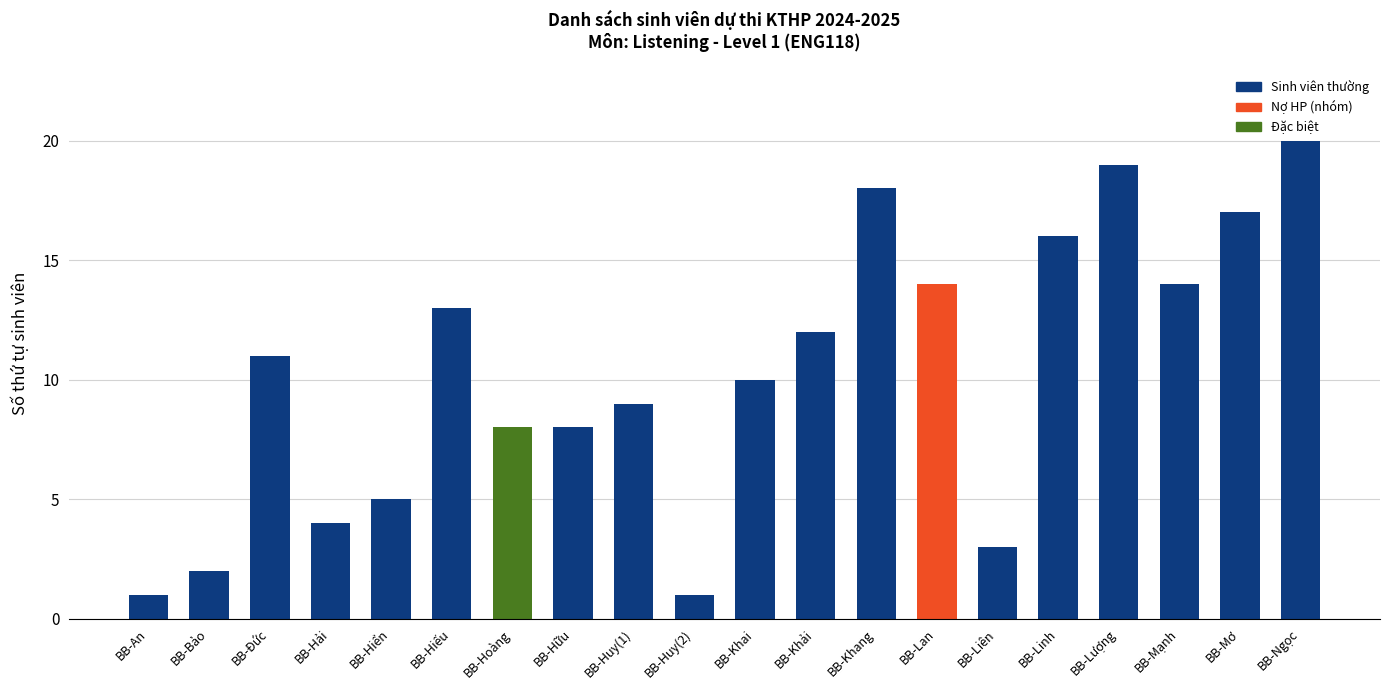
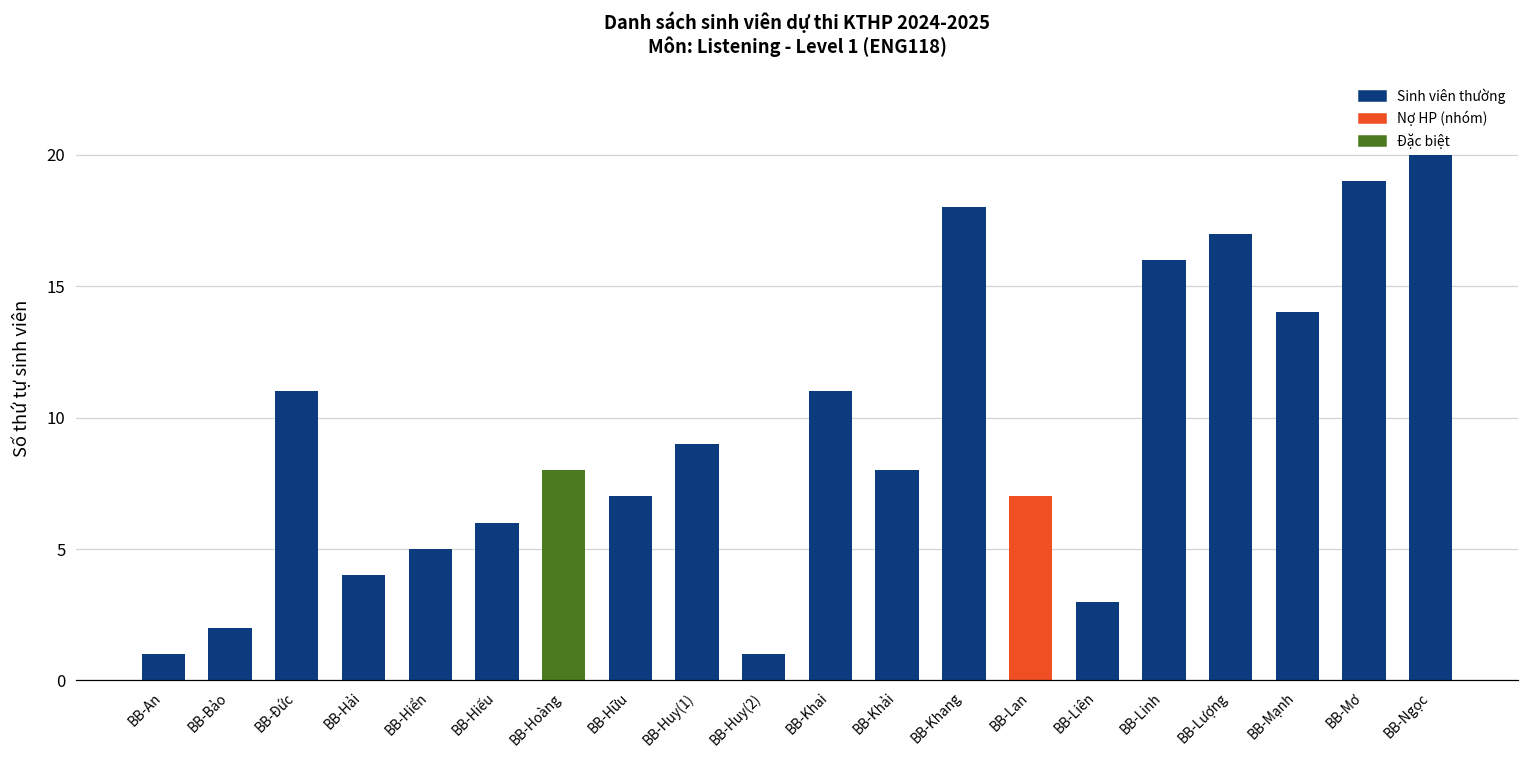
  {
    "BB-An": 1,
    "BB-Bảo": 2,
    "BB-Đức": 11,
    "BB-Hải": 4,
    "BB-Hiển": 5,
-   "BB-Hiếu": 13,
+   "BB-Hiếu": 6,
    "BB-Hoàng": 8,
-   "BB-Hữu": 8,
+   "BB-Hữu": 7,
    "BB-Huy(1)": 9,
    "BB-Huy(2)": 1,
-   "BB-Khai": 10,
-   "BB-Khải": 12,
+   "BB-Khai": 11,
+   "BB-Khải": 8,
    "BB-Khang": 18,
-   "BB-Lan": 14,
+   "BB-Lan": 7,
    "BB-Liên": 3,
    "BB-Linh": 16,
-   "BB-Lượng": 19,
+   "BB-Lượng": 17,
    "BB-Mạnh": 14,
-   "BB-Mơ": 17,
+   "BB-Mơ": 19,
    "BB-Ngọc": 20
  }
